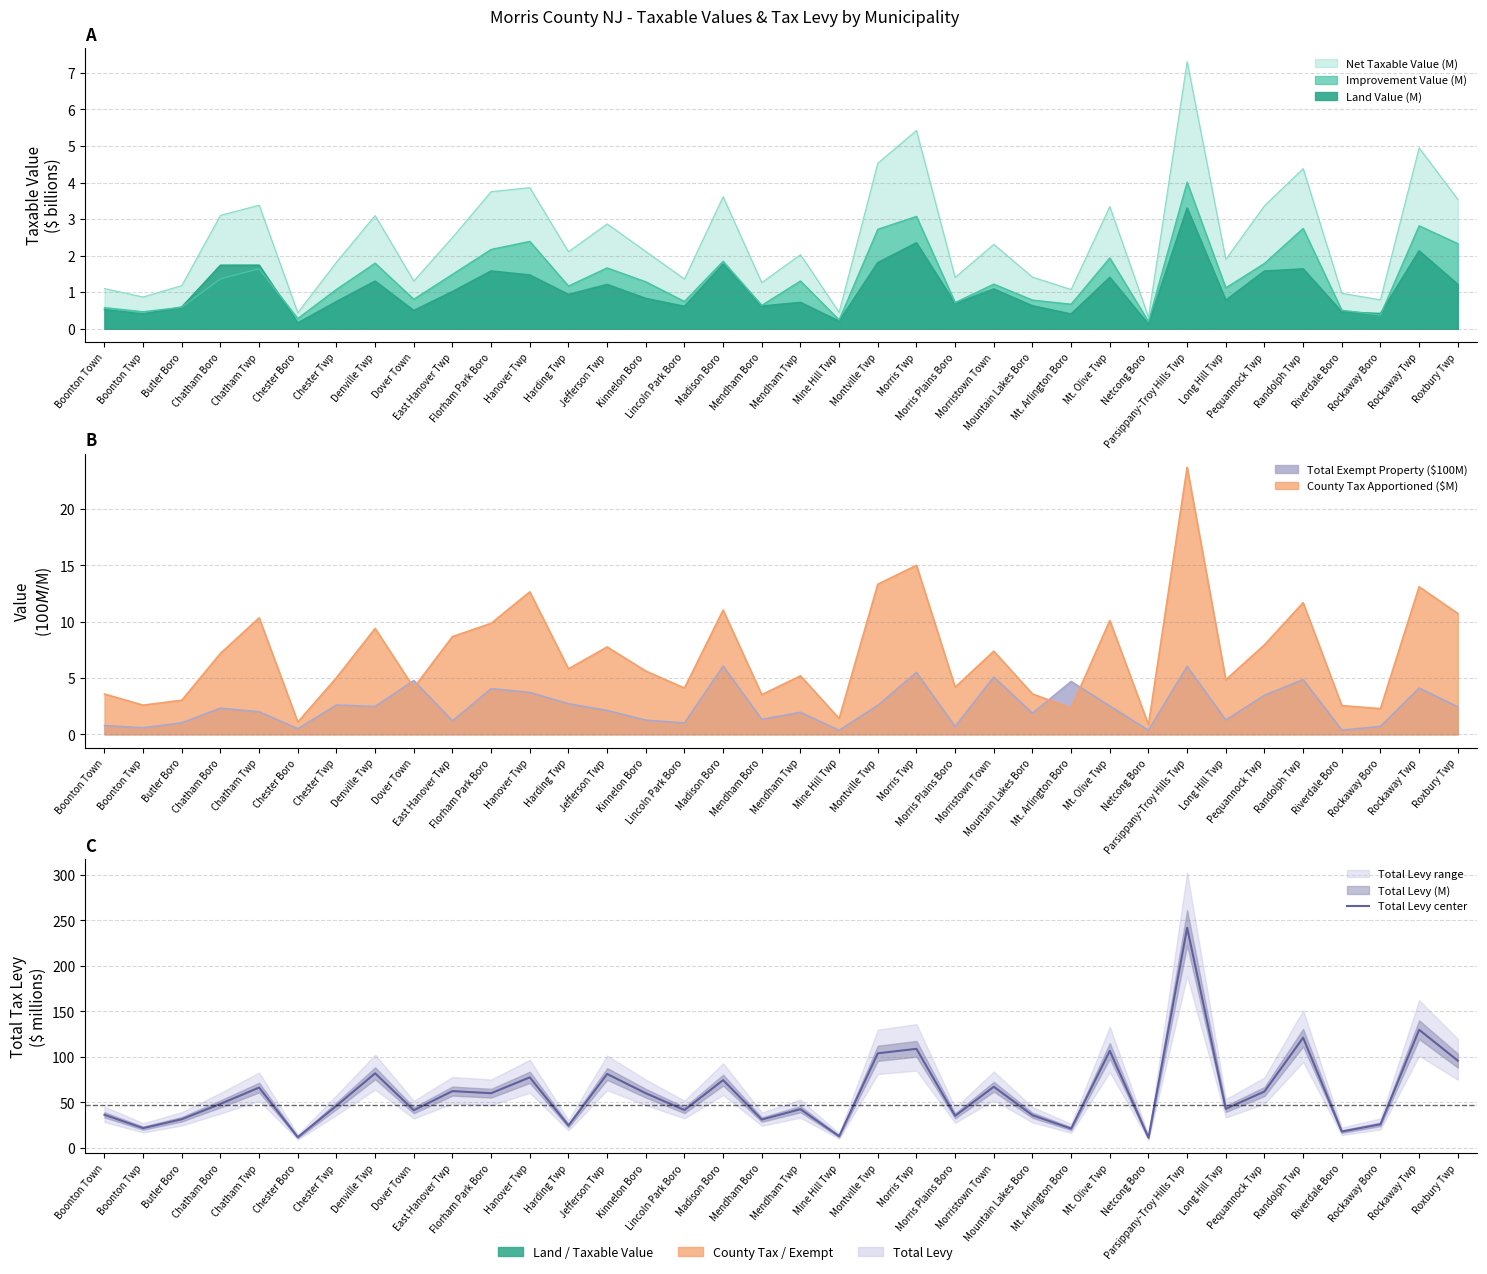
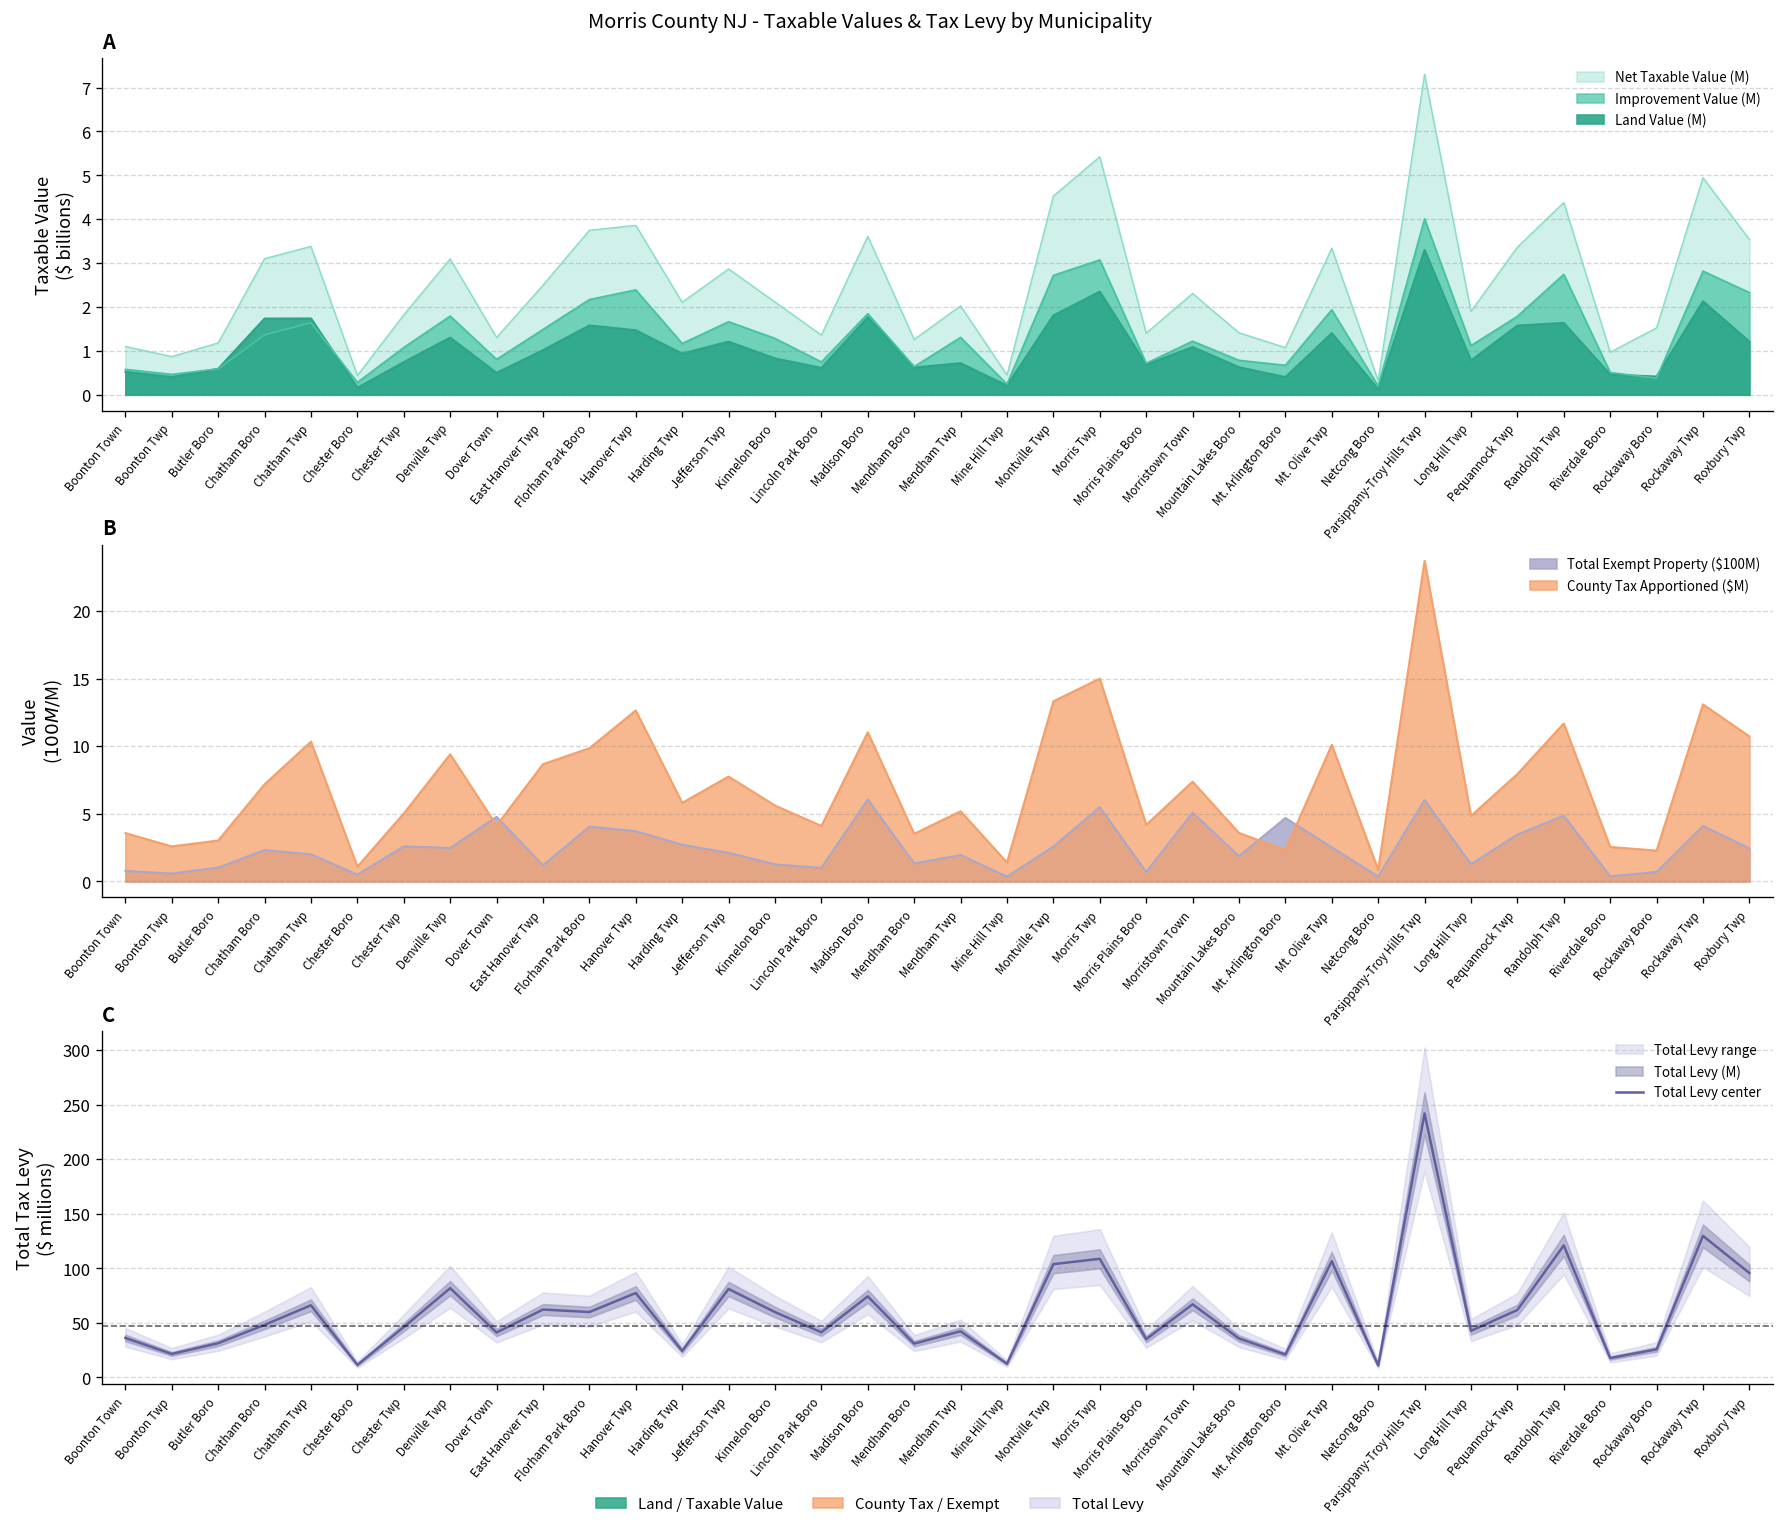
  {
    "A": {
      "Net Taxable Value (M)": {
        "Boonton Town": 1.1,
        "Boonton Twp": 0.9,
        "Butler Boro": 1.2,
        "Chatham Boro": 3.1,
        "Chatham Twp": 3.4,
        "Chester Boro": 0.4,
        "Chester Twp": 1.8,
        "Denville Twp": 3.1,
        "Dover Town": 1.3,
        "East Hanover Twp": 2.5,
        "Florham Park Boro": 3.7,
        "Hanover Twp": 3.9,
        "Harding Twp": 2.1,
        "Jefferson Twp": 2.9,
        "Kinnelon Boro": 2.1,
        "Lincoln Park Boro": 1.4,
        "Madison Boro": 3.6,
        "Mendham Boro": 1.3,
        "Mendham Twp": 2.0,
        "Mine Hill Twp": 0.4,
        "Montville Twp": 4.5,
        "Morris Twp": 5.4,
        "Morris Plains Boro": 1.4,
        "Morristown Town": 2.3,
        "Mountain Lakes Boro": 1.4,
        "Mt. Arlington Boro": 1.1,
        "Mt. Olive Twp": 3.3,
        "Netcong Boro": 0.3,
        "Parsippany-Troy Hills Twp": 7.3,
        "Long Hill Twp": 1.9,
        "Pequannock Twp": 3.4,
        "Randolph Twp": 4.4,
        "Riverdale Boro": 1.0,
-       "Rockaway Boro": 0.8,
+       "Rockaway Boro": 1.5,
        "Rockaway Twp": 4.9,
        "Roxbury Twp": 3.5
      }
    },
    "B": {
      "Total Exempt Property ($100M)": {
        "Boonton Town": 0.8,
        "Boonton Twp": 0.6,
        "Butler Boro": 1.0,
        "Chatham Boro": 2.3,
        "Chatham Twp": 2.0,
        "Chester Boro": 0.5,
        "Chester Twp": 2.6,
        "Denville Twp": 2.5,
        "Dover Town": 4.8,
        "East Hanover Twp": 1.2,
        "Florham Park Boro": 4.1,
        "Hanover Twp": 3.7,
        "Harding Twp": 2.7,
        "Jefferson Twp": 2.1,
        "Kinnelon Boro": 1.3,
        "Lincoln Park Boro": 1.0,
        "Madison Boro": 6.1,
        "Mendham Boro": 1.3,
        "Mendham Twp": 2.0,
        "Mine Hill Twp": 0.4,
        "Montville Twp": 2.6,
        "Morris Twp": 5.5,
        "Morris Plains Boro": 0.7,
        "Morristown Town": 5.1,
        "Mountain Lakes Boro": 1.9,
        "Mt. Arlington Boro": 4.7,
        "Mt. Olive Twp": 2.5,
        "Netcong Boro": 0.4,
        "Parsippany-Troy Hills Twp": 6.0,
        "Long Hill Twp": 1.3,
        "Pequannock Twp": 3.5,
        "Randolph Twp": 4.9,
        "Riverdale Boro": 0.4,
        "Rockaway Boro": 0.7,
        "Rockaway Twp": 4.1,
        "Roxbury Twp": 2.4
      },
      "County Tax Apportioned ($M)": {
        "Boonton Town": 3.6,
        "Boonton Twp": 2.6,
        "Butler Boro": 3.0,
        "Chatham Boro": 7.2,
        "Chatham Twp": 10.3,
        "Chester Boro": 1.1,
        "Chester Twp": 5.0,
        "Denville Twp": 9.4,
        "Dover Town": 4.1,
        "East Hanover Twp": 8.7,
        "Florham Park Boro": 9.8,
        "Hanover Twp": 12.6,
        "Harding Twp": 5.8,
        "Jefferson Twp": 7.8,
        "Kinnelon Boro": 5.6,
        "Lincoln Park Boro": 4.1,
        "Madison Boro": 11.0,
        "Mendham Boro": 3.5,
        "Mendham Twp": 5.2,
        "Mine Hill Twp": 1.4,
        "Montville Twp": 13.3,
        "Morris Twp": 15.0,
        "Morris Plains Boro": 4.2,
        "Morristown Town": 7.4,
        "Mountain Lakes Boro": 3.6,
        "Mt. Arlington Boro": 2.3,
        "Mt. Olive Twp": 10.1,
        "Netcong Boro": 0.8,
        "Parsippany-Troy Hills Twp": 23.7,
        "Long Hill Twp": 4.8,
        "Pequannock Twp": 7.9,
        "Randolph Twp": 11.7,
        "Riverdale Boro": 2.5,
        "Rockaway Boro": 2.3,
        "Rockaway Twp": 13.1,
        "Roxbury Twp": 10.7
      }
    },
    "C": {
      "Total Levy center": {
        "Boonton Town": 40,
        "Chatham Boro": 50,
        "Chatham Twp": 70,
        "Chester Twp": 50,
        "Denville Twp": 80,
        "Dover Town": 40,
        "East Hanover Twp": 60,
        "Florham Park Boro": 60,
        "Hanover Twp": 80,
        "Jefferson Twp": 80,
        "Kinnelon Boro": 60,
        "Lincoln Park Boro": 40,
        "Madison Boro": 70,
        "Mendham Twp": 40,
        "Montville Twp": 100,
        "Morris Twp": 110,
        "Morris Plains Boro": 40,
        "Morristown Town": 70,
        "Mountain Lakes Boro": 40,
        "Mt. Olive Twp": 110,
        "Parsippany-Troy Hills Twp": 240,
        "Long Hill Twp": 40,
        "Pequannock Twp": 60,
        "Randolph Twp": 120,
        "Rockaway Twp": 130,
        "Roxbury Twp": 100
      }
    }
  }
